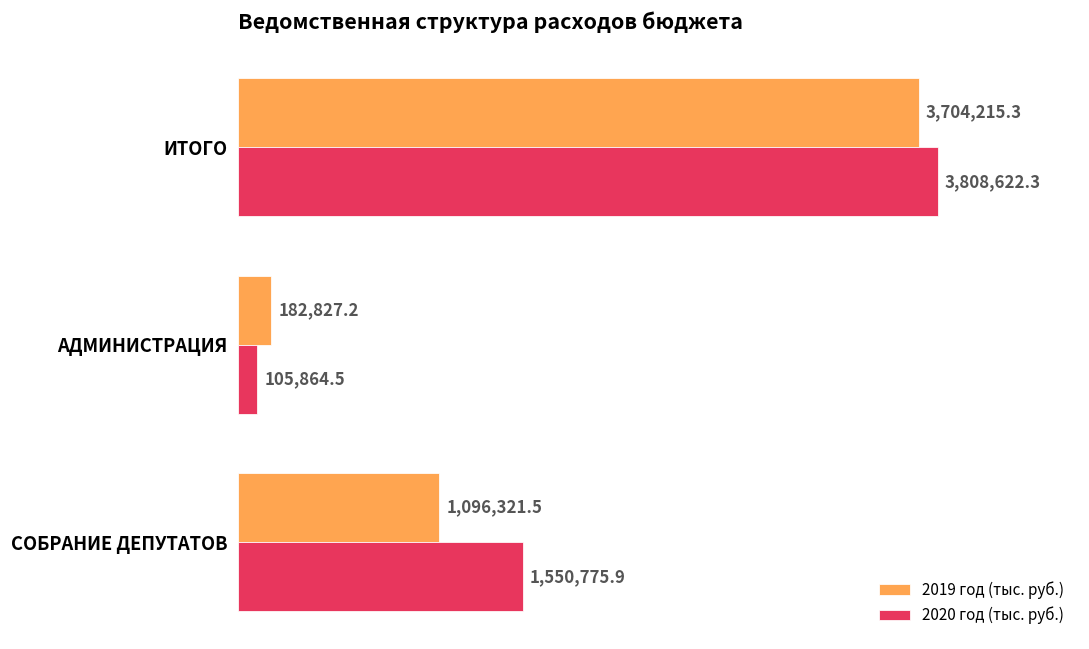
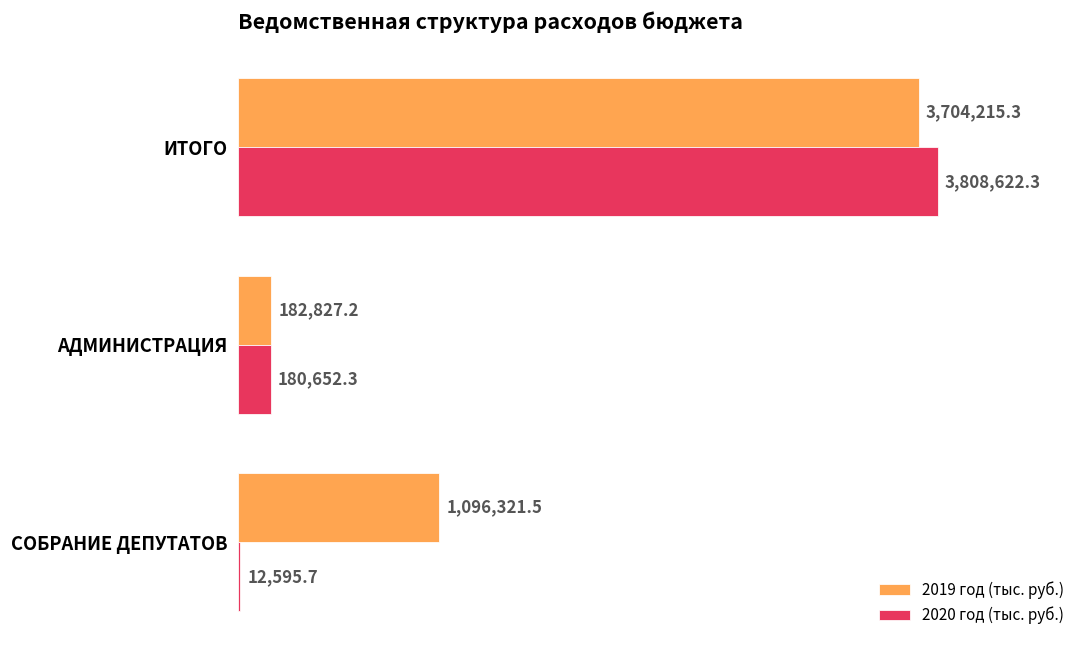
  {
    "2019 год (тыс. руб.)": {
      "ИТОГО": "3,704,215.3",
      "АДМИНИСТРАЦИЯ": "182,827.2",
      "СОБРАНИЕ ДЕПУТАТОВ": "1,096,321.5"
    },
    "2020 год (тыс. руб.)": {
      "ИТОГО": "3,808,622.3",
-     "АДМИНИСТРАЦИЯ": "105,864.5",
-     "СОБРАНИЕ ДЕПУТАТОВ": "1,550,775.9"
+     "АДМИНИСТРАЦИЯ": "180,652.3",
+     "СОБРАНИЕ ДЕПУТАТОВ": "12,595.7"
    }
  }
